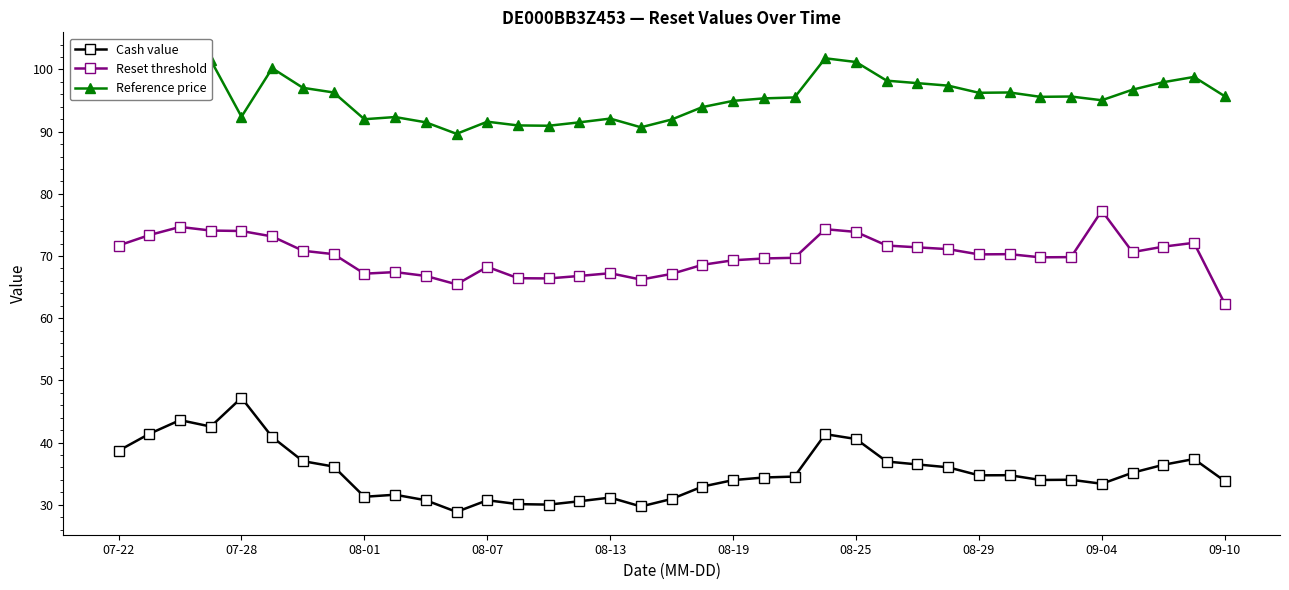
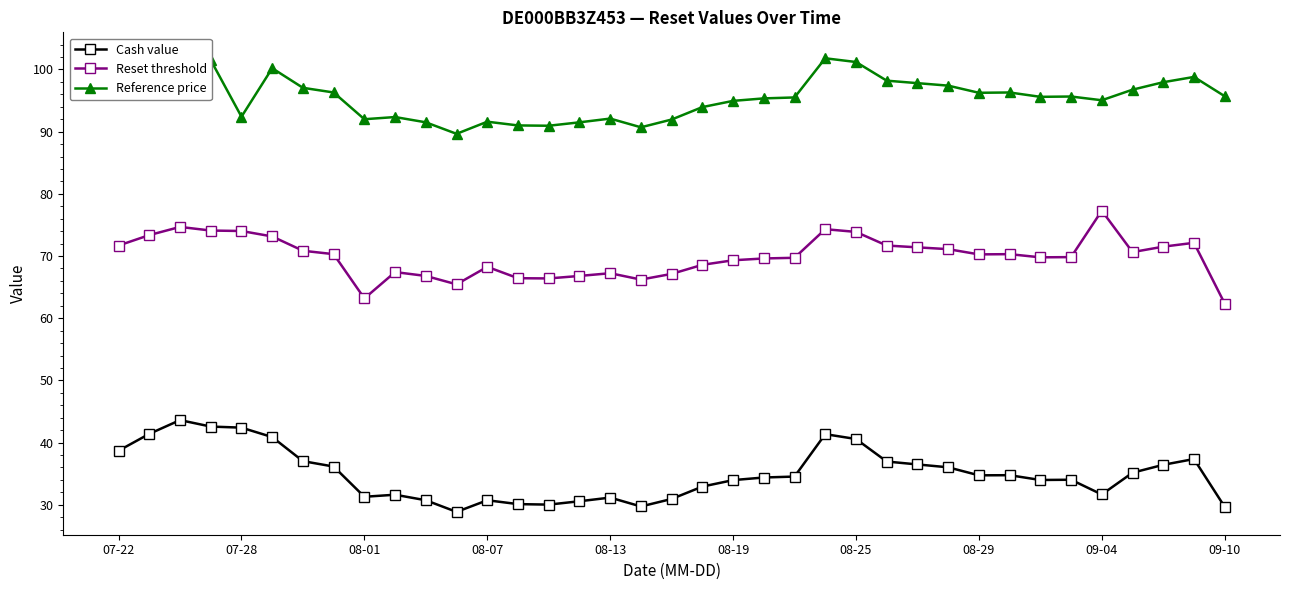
  {
    "Cash value": {
      "07-22": 39,
-     "07-28": 47,
+     "07-28": 42,
      "08-01": 31,
      "08-07": 31,
      "08-13": 31,
      "08-19": 34,
      "08-25": 41,
      "08-29": 35,
-     "09-04": 33,
-     "09-10": 34
+     "09-04": 32,
+     "09-10": 30
    },
    "Reset threshold": {
      "07-22": 72,
      "07-28": 74,
-     "08-01": 67,
+     "08-01": 63,
      "08-07": 68,
      "08-13": 67,
      "08-19": 69,
      "08-25": 74,
      "08-29": 70,
      "09-04": 77,
      "09-10": 62
    },
    "Reference price": {
      "07-28": 92,
      "08-01": 92,
      "08-07": 92,
      "08-13": 92,
      "08-19": 95,
      "08-25": 101,
      "08-29": 96,
      "09-04": 95,
      "09-10": 96
    }
  }
